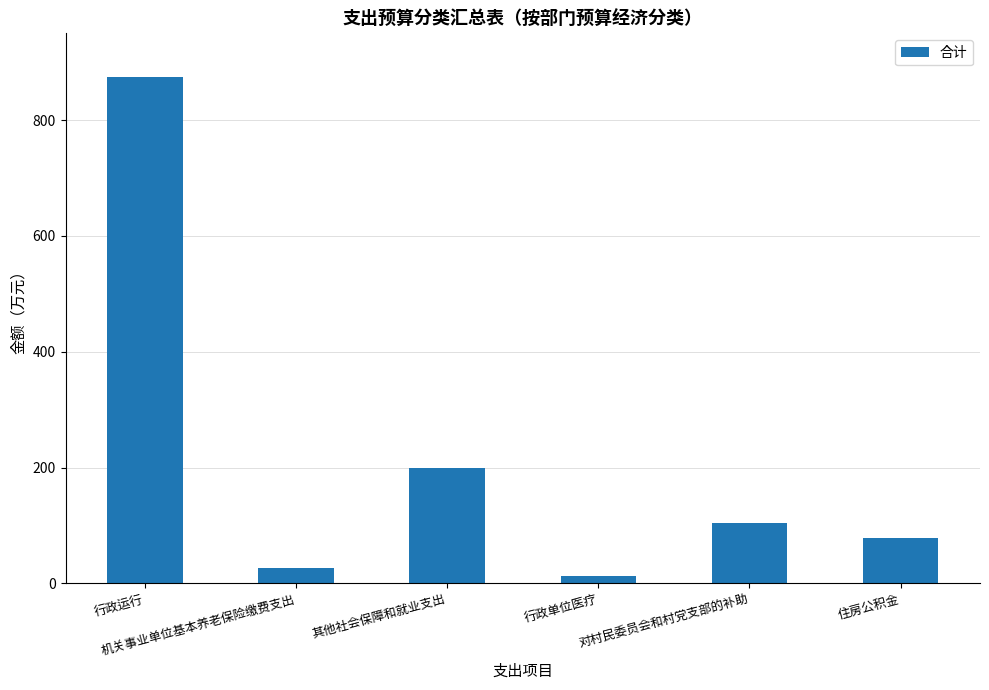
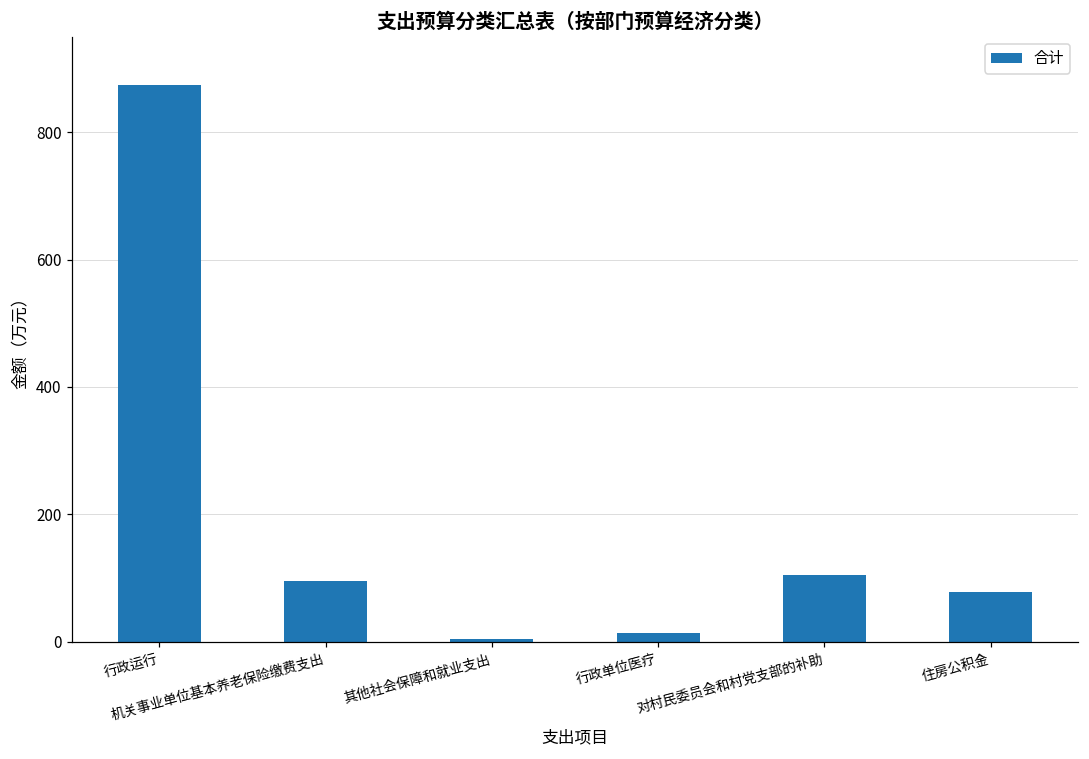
  {
    "行政运行": 870,
-   "机关事业单位基本养老保险缴费支出": 30,
-   "其他社会保障和就业支出": 200,
+   "机关事业单位基本养老保险缴费支出": 100,
+   "其他社会保障和就业支出": 10,
    "行政单位医疗": 10,
    "对村民委员会和村党支部的补助": 100,
    "住房公积金": 80
  }
